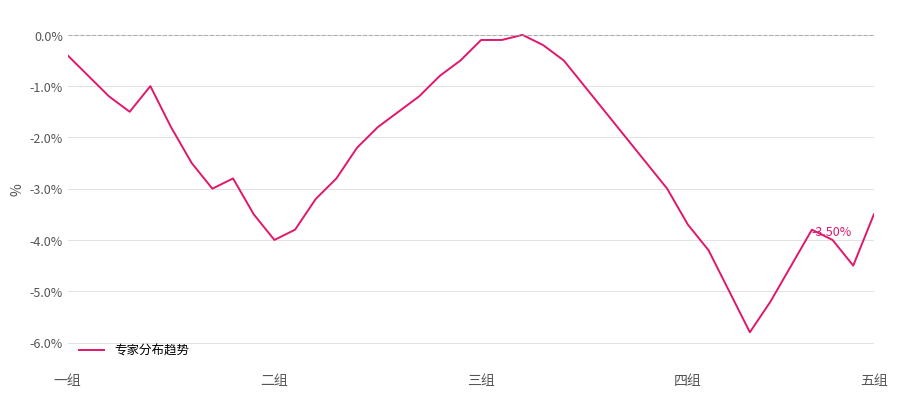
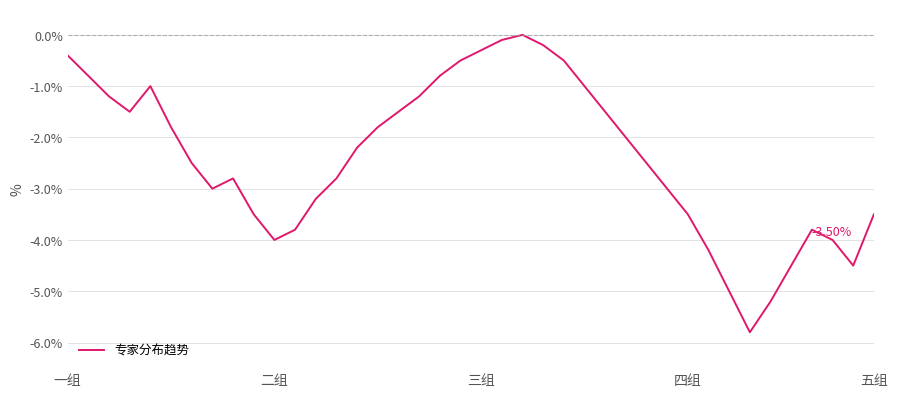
  {
    "一组": "-0.4%",
    "二组": "-4.0%",
-   "三组": "-0.1%",
-   "四组": "-3.7%",
+   "三组": "-0.3%",
+   "四组": "-3.5%",
    "五组": "-3.5%"
  }
